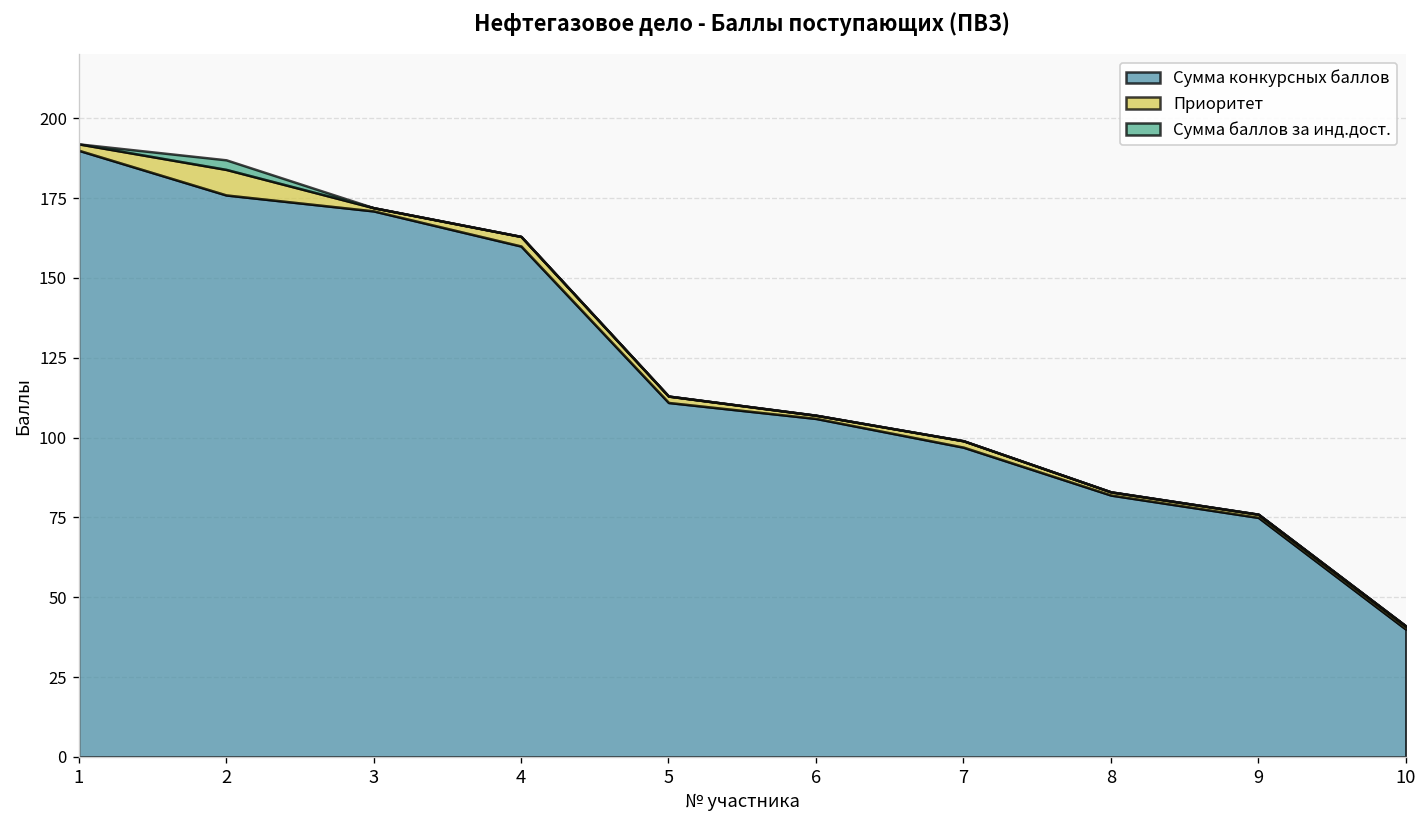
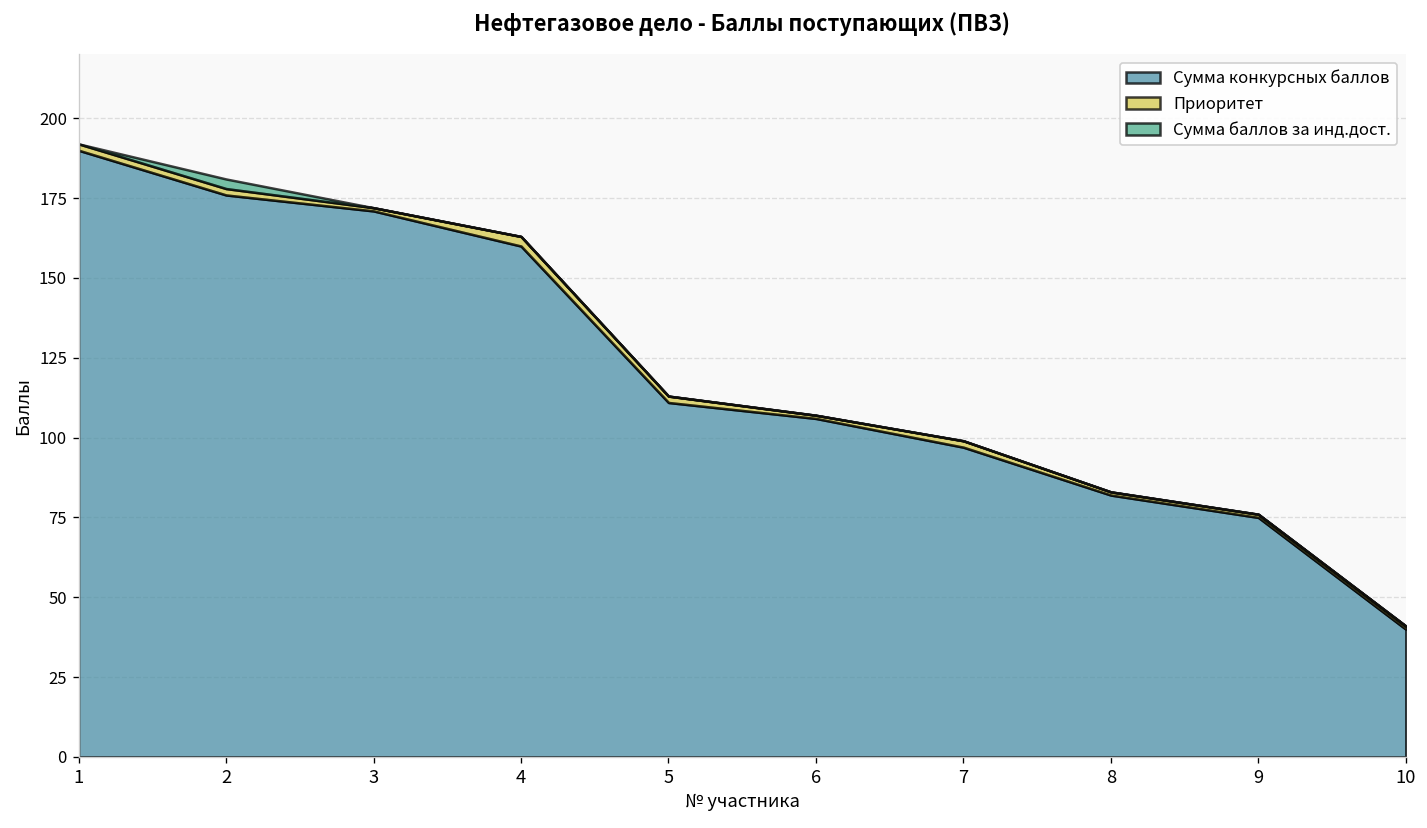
  {
    "Приоритет": {
-     "2": 8
+     "2": 2
    }
  }
